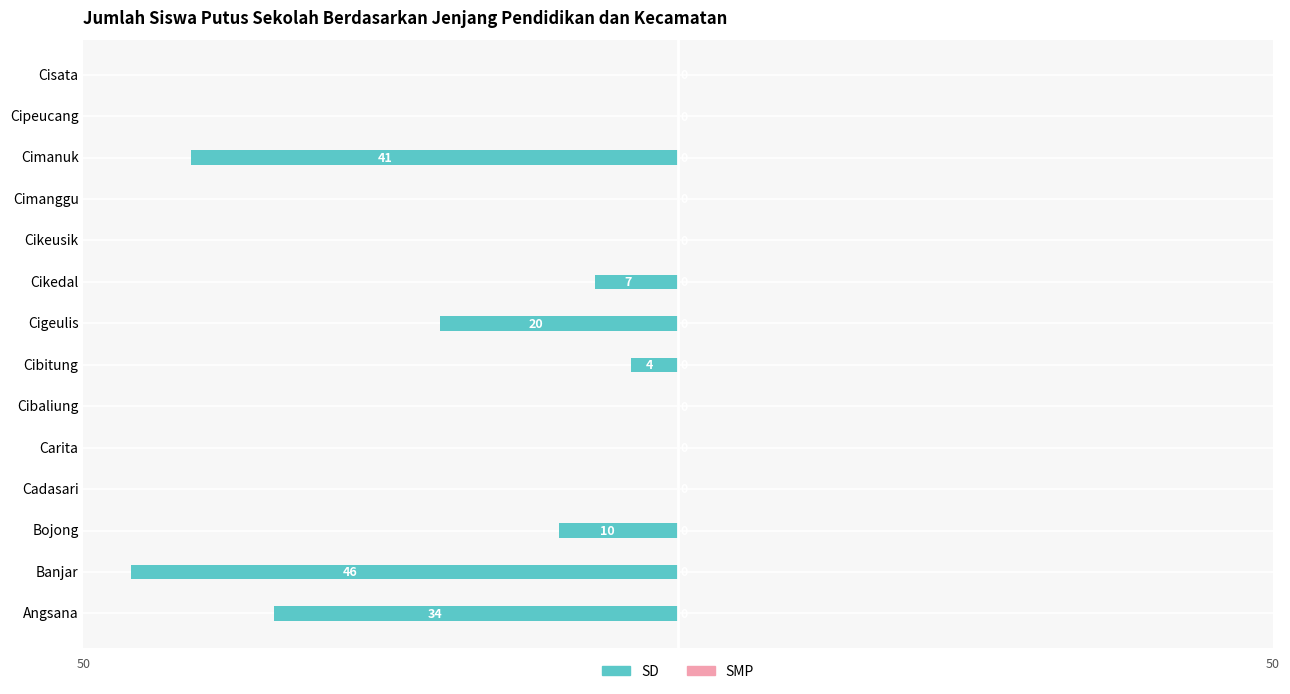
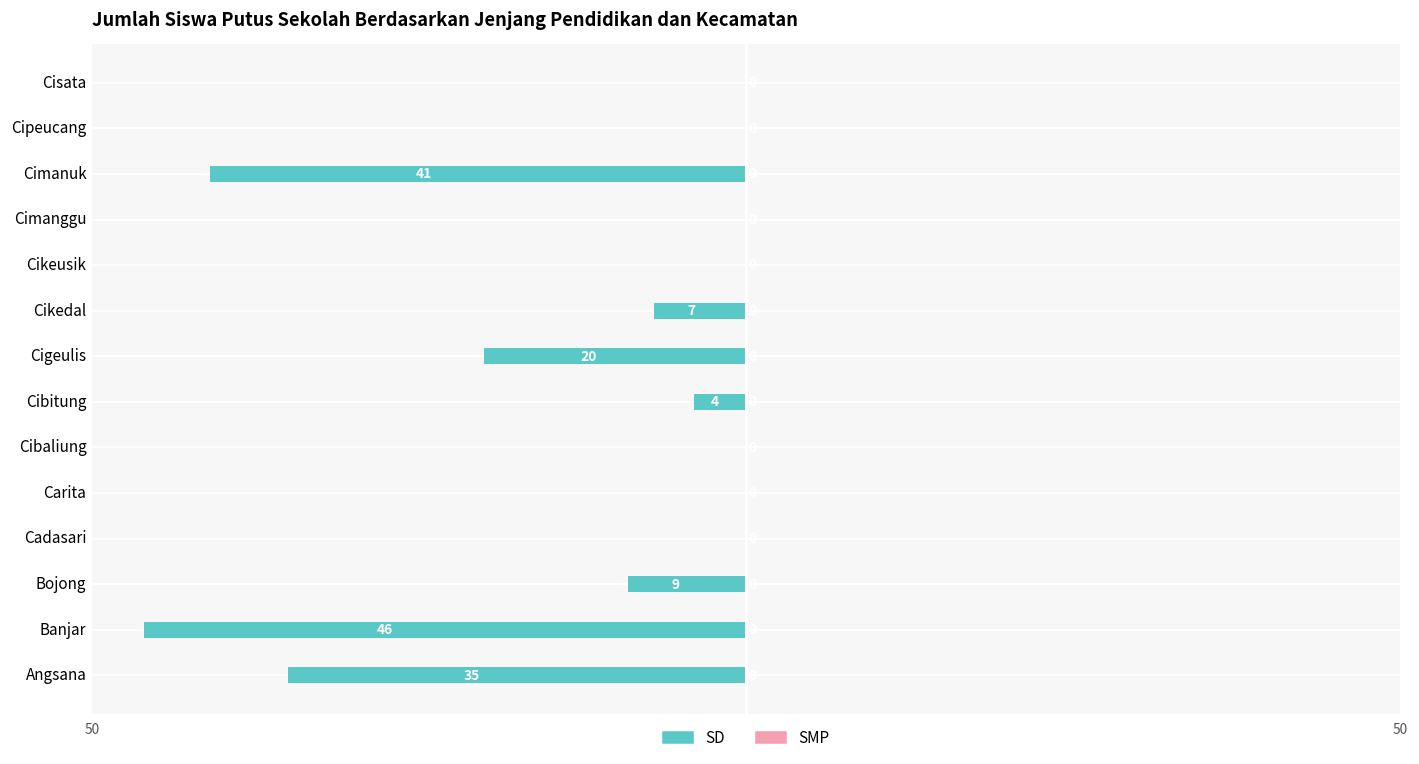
  {
    "SD": {
-     "Bojong": 10,
-     "Angsana": 34
+     "Bojong": 9,
+     "Angsana": 35
    }
  }
